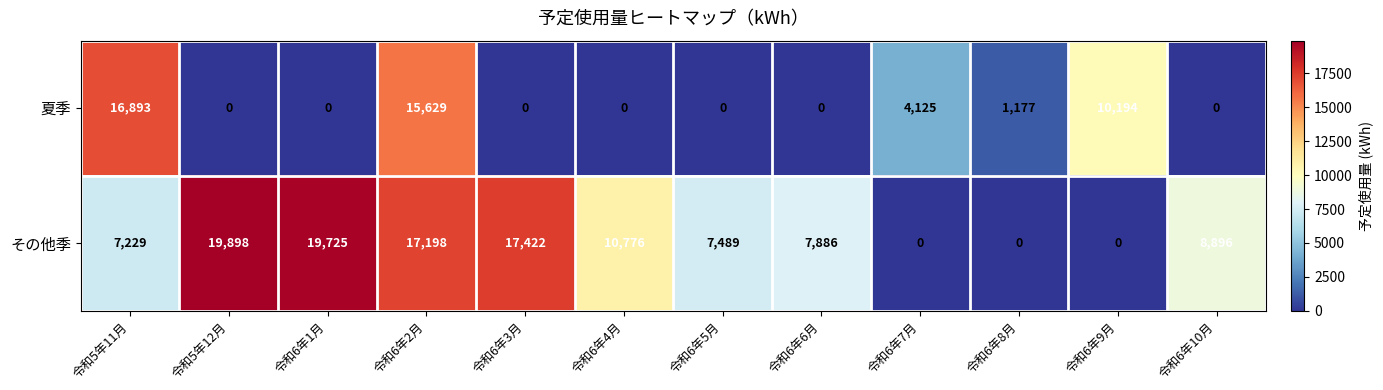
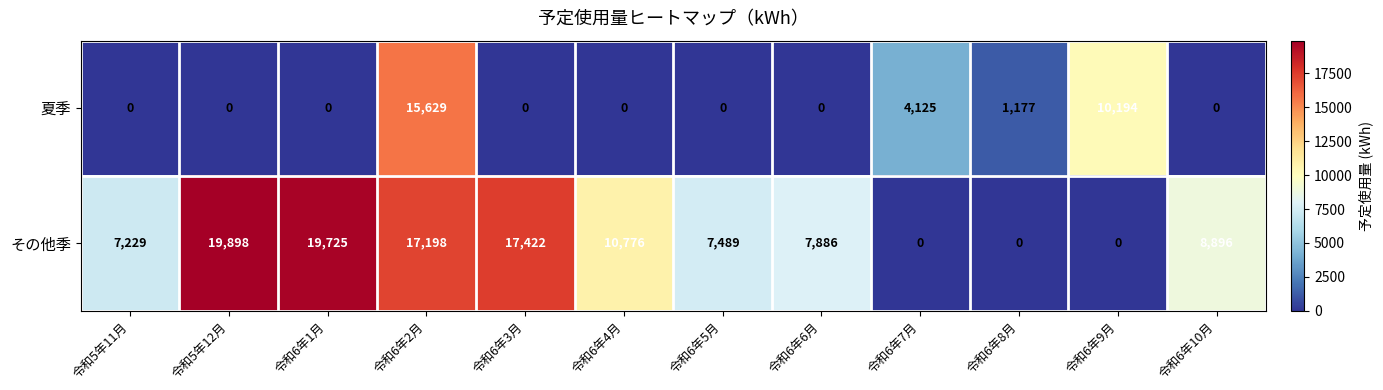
  {
    "夏季": {
-     "令和5年11月": "16,893",
+     "令和5年11月": "0",
      "令和5年12月": "0",
      "令和6年1月": "0",
      "令和6年2月": "15,629",
      "令和6年3月": "0",
      "令和6年4月": "0",
      "令和6年5月": "0",
      "令和6年6月": "0",
      "令和6年7月": "4,125",
      "令和6年8月": "1,177",
      "令和6年9月": "10,194",
      "令和6年10月": "0"
    },
    "その他季": {
      "令和5年11月": "7,229",
      "令和5年12月": "19,898",
      "令和6年1月": "19,725",
      "令和6年2月": "17,198",
      "令和6年3月": "17,422",
      "令和6年4月": "10,776",
      "令和6年5月": "7,489",
      "令和6年6月": "7,886",
      "令和6年7月": "0",
      "令和6年8月": "0",
      "令和6年9月": "0"
    }
  }
